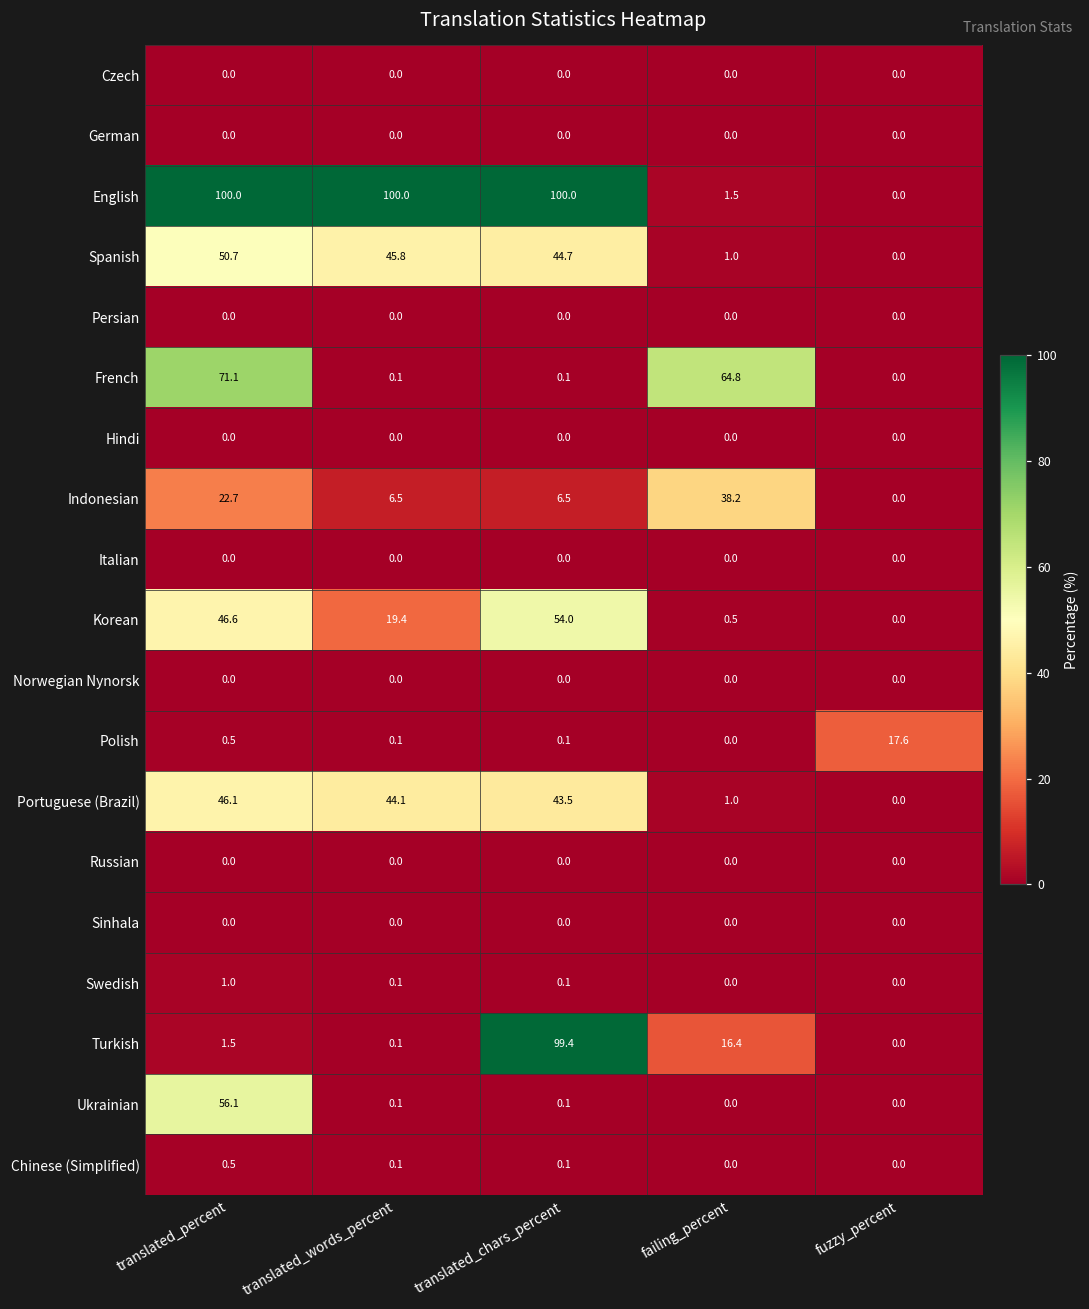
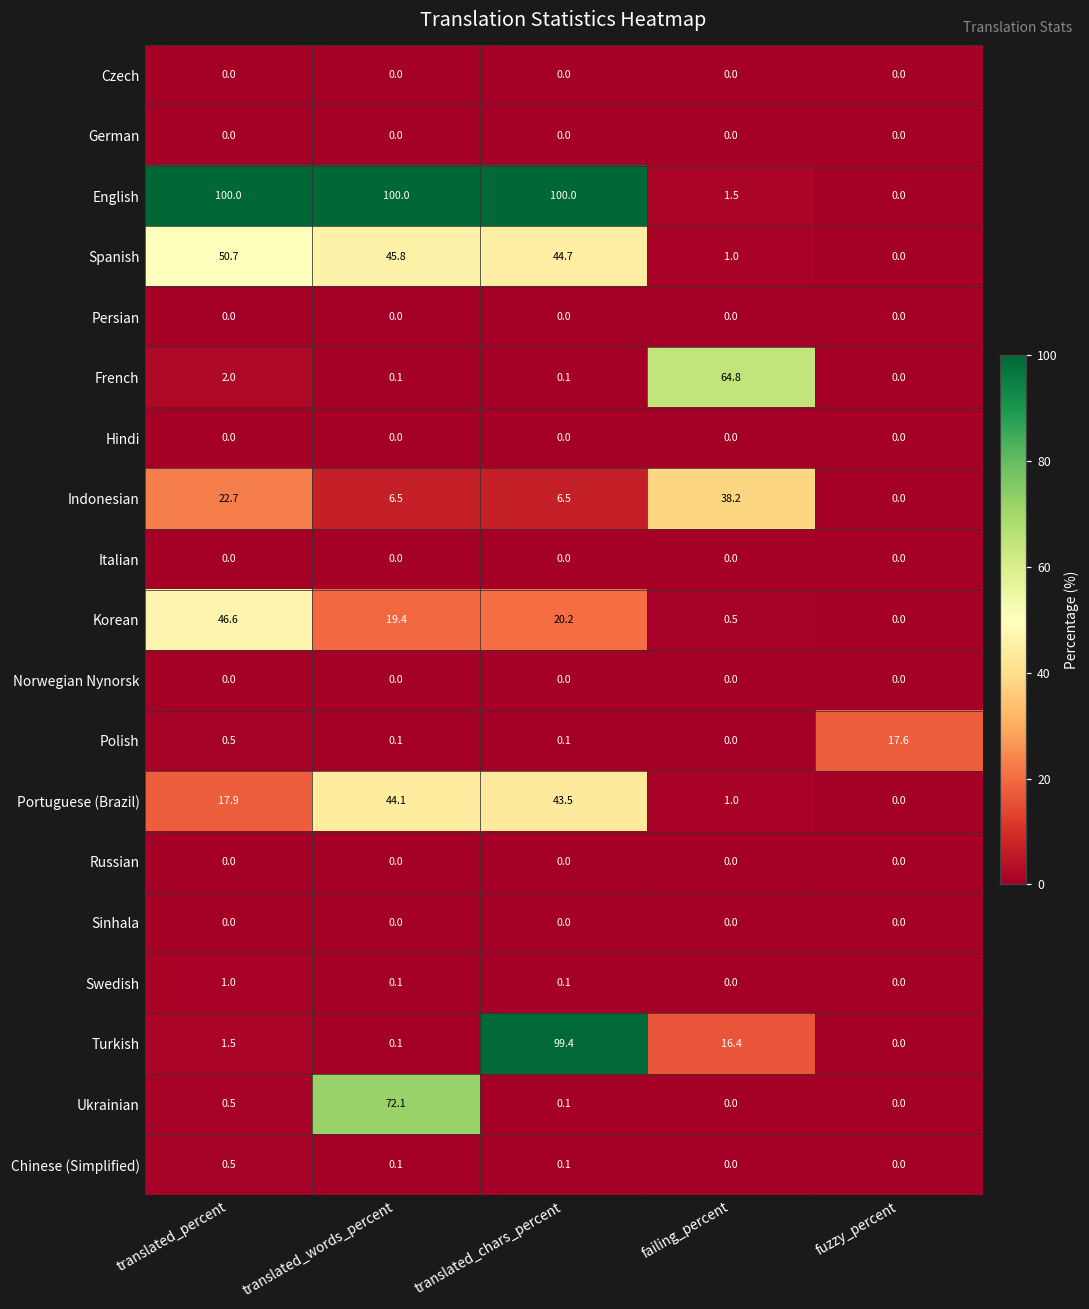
  {
    "Czech": {
      "translated_percent": 0.0,
      "translated_words_percent": 0.0,
      "translated_chars_percent": 0.0,
      "failing_percent": 0.0,
      "fuzzy_percent": 0.0
    },
    "German": {
      "translated_percent": 0.0,
      "translated_words_percent": 0.0,
      "translated_chars_percent": 0.0,
      "failing_percent": 0.0,
      "fuzzy_percent": 0.0
    },
    "English": {
      "translated_percent": 100.0,
      "translated_words_percent": 100.0,
      "translated_chars_percent": 100.0,
      "failing_percent": 1.5,
      "fuzzy_percent": 0.0
    },
    "Spanish": {
      "translated_percent": 50.7,
      "translated_words_percent": 45.8,
      "translated_chars_percent": 44.7,
      "failing_percent": 1.0,
      "fuzzy_percent": 0.0
    },
    "Persian": {
      "translated_percent": 0.0,
      "translated_words_percent": 0.0,
      "translated_chars_percent": 0.0,
      "failing_percent": 0.0,
      "fuzzy_percent": 0.0
    },
    "French": {
-     "translated_percent": 71.1,
+     "translated_percent": 2.0,
      "translated_words_percent": 0.1,
      "translated_chars_percent": 0.1,
      "failing_percent": 64.8,
      "fuzzy_percent": 0.0
    },
    "Hindi": {
      "translated_percent": 0.0,
      "translated_words_percent": 0.0,
      "translated_chars_percent": 0.0,
      "failing_percent": 0.0,
      "fuzzy_percent": 0.0
    },
    "Indonesian": {
      "translated_percent": 22.7,
      "translated_words_percent": 6.5,
      "translated_chars_percent": 6.5,
      "failing_percent": 38.2,
      "fuzzy_percent": 0.0
    },
    "Italian": {
      "translated_percent": 0.0,
      "translated_words_percent": 0.0,
      "translated_chars_percent": 0.0,
      "failing_percent": 0.0,
      "fuzzy_percent": 0.0
    },
    "Korean": {
      "translated_percent": 46.6,
      "translated_words_percent": 19.4,
-     "translated_chars_percent": 54.0,
+     "translated_chars_percent": 20.2,
      "failing_percent": 0.5,
      "fuzzy_percent": 0.0
    },
    "Norwegian Nynorsk": {
      "translated_percent": 0.0,
      "translated_words_percent": 0.0,
      "translated_chars_percent": 0.0,
      "failing_percent": 0.0,
      "fuzzy_percent": 0.0
    },
    "Polish": {
      "translated_percent": 0.5,
      "translated_words_percent": 0.1,
      "translated_chars_percent": 0.1,
      "failing_percent": 0.0,
      "fuzzy_percent": 17.6
    },
    "Portuguese (Brazil)": {
-     "translated_percent": 46.1,
+     "translated_percent": 17.9,
      "translated_words_percent": 44.1,
      "translated_chars_percent": 43.5,
      "failing_percent": 1.0,
      "fuzzy_percent": 0.0
    },
    "Russian": {
      "translated_percent": 0.0,
      "translated_words_percent": 0.0,
      "translated_chars_percent": 0.0,
      "failing_percent": 0.0,
      "fuzzy_percent": 0.0
    },
    "Sinhala": {
      "translated_percent": 0.0,
      "translated_words_percent": 0.0,
      "translated_chars_percent": 0.0,
      "failing_percent": 0.0,
      "fuzzy_percent": 0.0
    },
    "Swedish": {
      "translated_percent": 1.0,
      "translated_words_percent": 0.1,
      "translated_chars_percent": 0.1,
      "failing_percent": 0.0,
      "fuzzy_percent": 0.0
    },
    "Turkish": {
      "translated_percent": 1.5,
      "translated_words_percent": 0.1,
      "translated_chars_percent": 99.4,
      "failing_percent": 16.4,
      "fuzzy_percent": 0.0
    },
    "Ukrainian": {
-     "translated_percent": 56.1,
-     "translated_words_percent": 0.1,
+     "translated_percent": 0.5,
+     "translated_words_percent": 72.1,
      "translated_chars_percent": 0.1,
      "failing_percent": 0.0,
      "fuzzy_percent": 0.0
    },
    "Chinese (Simplified)": {
      "translated_percent": 0.5,
      "translated_words_percent": 0.1,
      "translated_chars_percent": 0.1,
      "failing_percent": 0.0,
      "fuzzy_percent": 0.0
    }
  }
